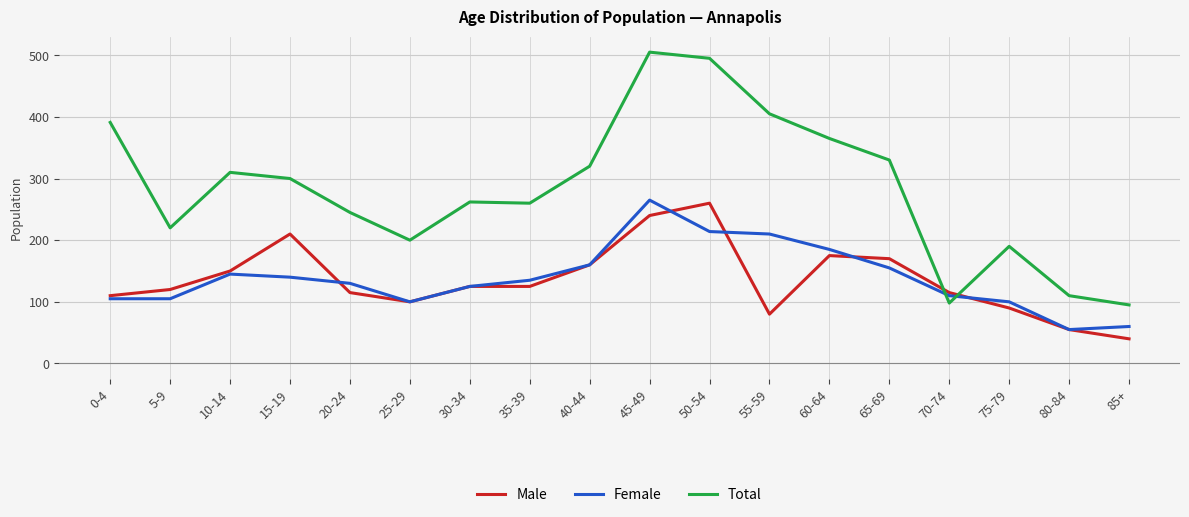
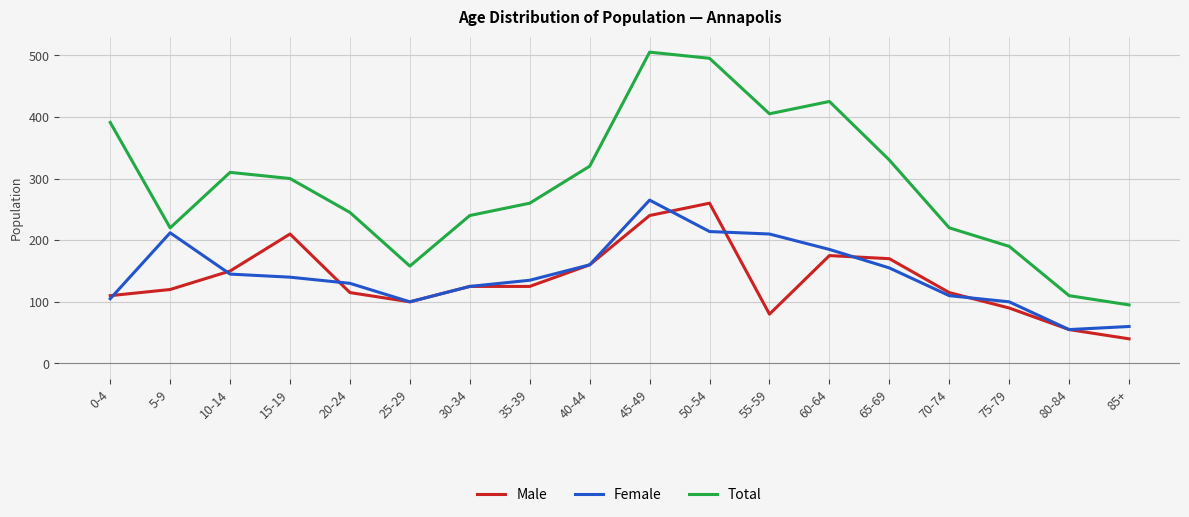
  {
    "Male": {
      "0-4": 110,
      "5-9": 120,
      "10-14": 150,
      "15-19": 210,
      "20-24": 120,
      "35-39": 130,
      "45-49": 240,
      "50-54": 260,
      "55-59": 80,
      "60-64": 180,
      "65-69": 170,
      "70-74": 120,
      "75-79": 90,
      "85+": 40
    },
    "Female": {
      "0-4": 110,
-     "5-9": 110,
+     "5-9": 210,
      "10-14": 150,
      "15-19": 140,
      "20-24": 130,
      "35-39": 140,
      "45-49": 270,
      "50-54": 210,
      "55-59": 210,
      "60-64": 190,
      "65-69": 160,
      "70-74": 110,
      "75-79": 100,
      "85+": 60
    },
    "Total": {
      "0-4": 390,
      "5-9": 220,
      "10-14": 310,
      "15-19": 300,
      "20-24": 250,
-     "25-29": 200,
-     "30-34": 260,
+     "25-29": 160,
+     "30-34": 240,
      "35-39": 260,
      "40-44": 320,
      "45-49": 510,
      "50-54": 500,
      "55-59": 410,
-     "60-64": 370,
+     "60-64": 430,
      "65-69": 330,
-     "70-74": 100,
+     "70-74": 220,
      "75-79": 190,
      "80-84": 110,
      "85+": 100
    }
  }
